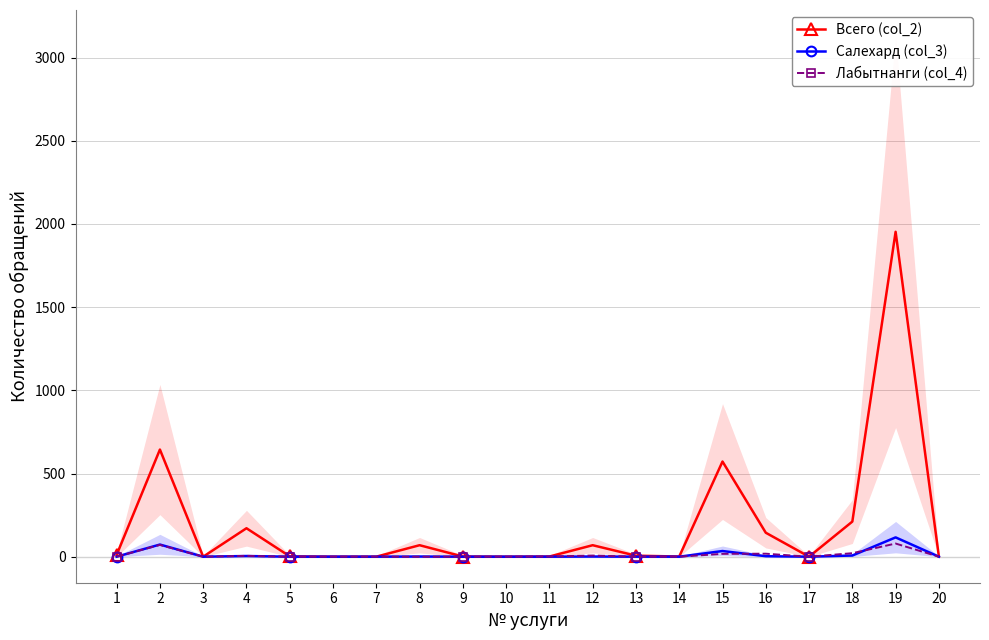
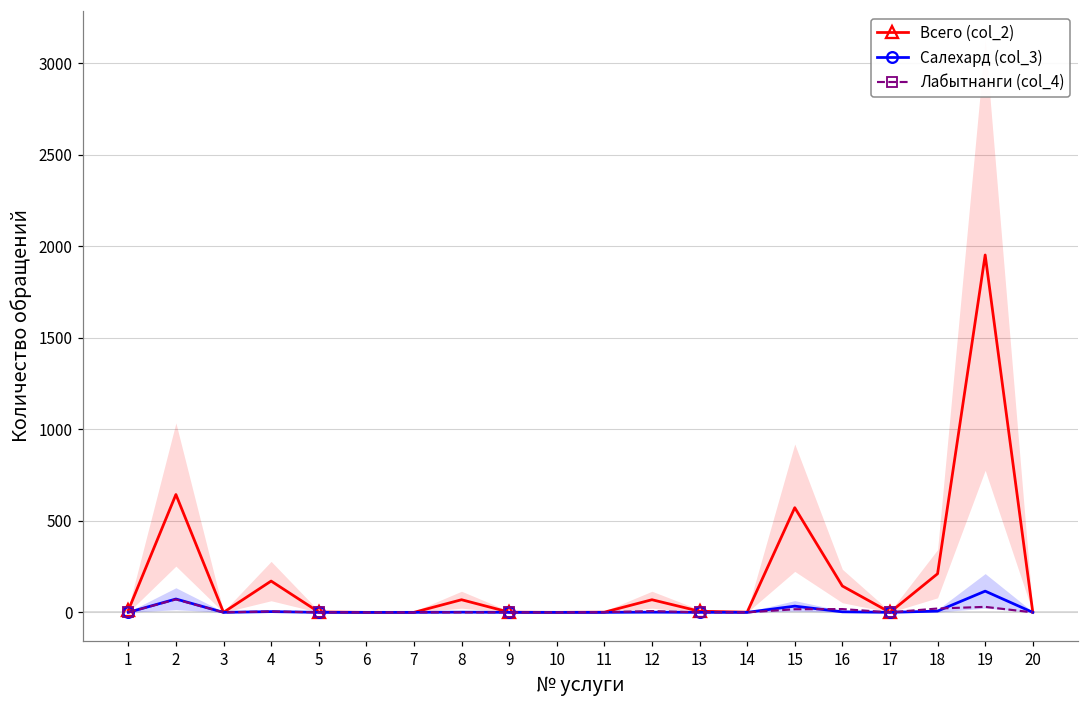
  {
    "Лабытнанги (col_4)": {
      "15": 20,
-     "19": 80
+     "19": 30
    }
  }
